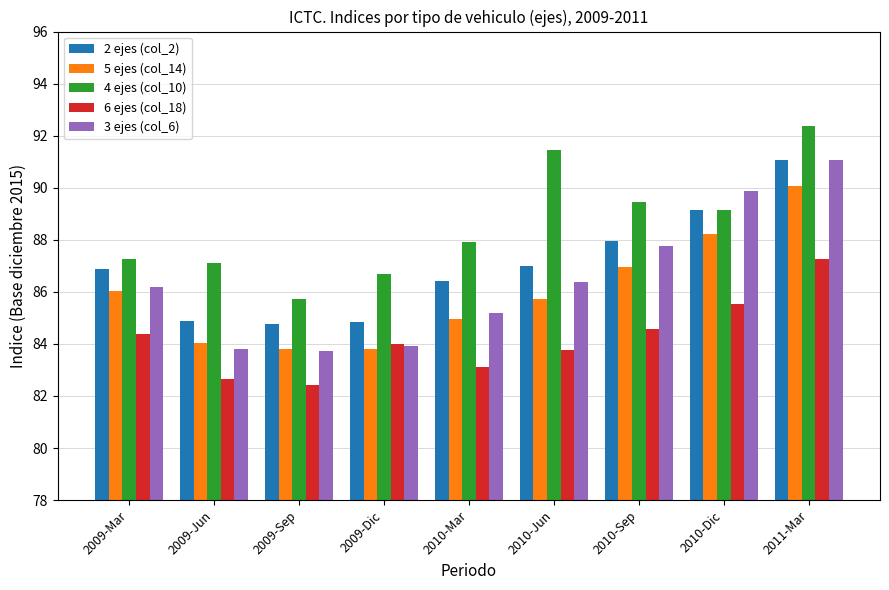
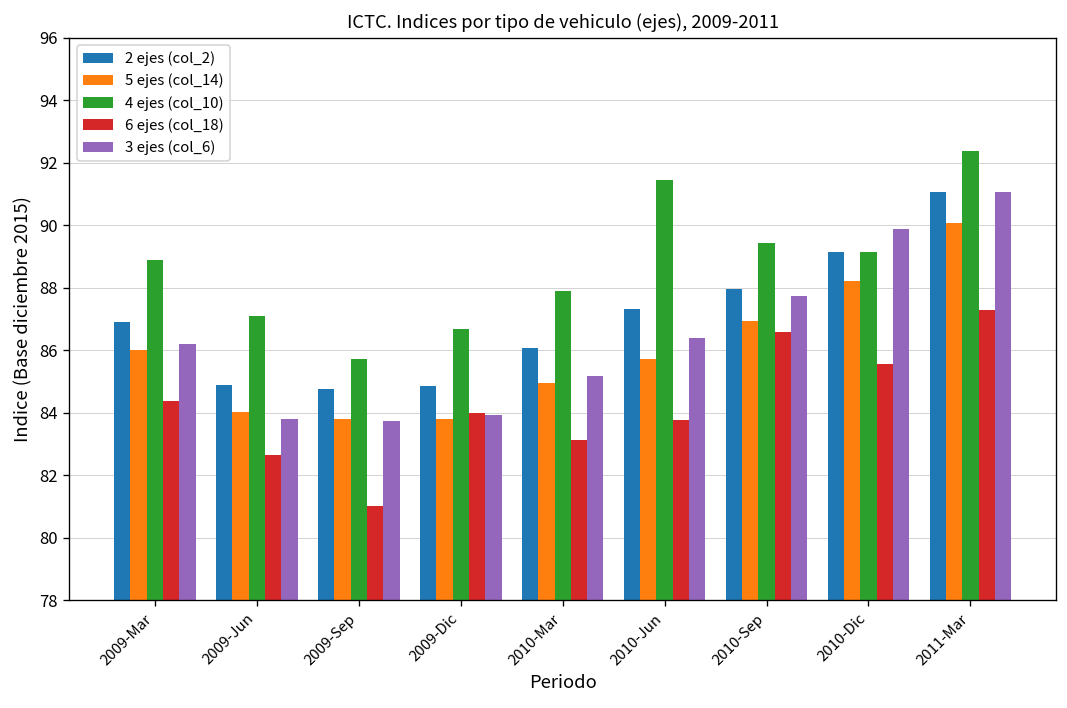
  {
    "2 ejes (col_2)": {
      "2009-Mar": 86.9,
      "2009-Jun": 84.9,
      "2009-Sep": 84.8,
      "2009-Dic": 84.9,
-     "2010-Mar": 86.4,
-     "2010-Jun": 87.0,
+     "2010-Mar": 86.1,
+     "2010-Jun": 87.3,
      "2010-Sep": 88.0,
      "2010-Dic": 89.2,
      "2011-Mar": 91.1
    },
    "5 ejes (col_14)": {
      "2009-Mar": 86.0,
      "2009-Jun": 84.0,
      "2009-Sep": 83.8,
      "2009-Dic": 83.8,
      "2010-Mar": 85.0,
      "2010-Jun": 85.7,
      "2010-Sep": 87.0,
      "2010-Dic": 88.2,
      "2011-Mar": 90.1
    },
    "4 ejes (col_10)": {
-     "2009-Mar": 87.3,
+     "2009-Mar": 88.9,
      "2009-Jun": 87.1,
      "2009-Sep": 85.7,
      "2009-Dic": 86.7,
      "2010-Mar": 87.9,
      "2010-Jun": 91.5,
      "2010-Sep": 89.4,
      "2010-Dic": 89.2,
      "2011-Mar": 92.4
    },
    "6 ejes (col_18)": {
      "2009-Mar": 84.4,
      "2009-Jun": 82.6,
-     "2009-Sep": 82.4,
+     "2009-Sep": 81.0,
      "2009-Dic": 84.0,
      "2010-Mar": 83.1,
      "2010-Jun": 83.8,
-     "2010-Sep": 84.6,
+     "2010-Sep": 86.6,
      "2010-Dic": 85.6,
      "2011-Mar": 87.3
    },
    "3 ejes (col_6)": {
      "2009-Mar": 86.2,
      "2009-Jun": 83.8,
      "2009-Sep": 83.7,
      "2009-Dic": 83.9,
      "2010-Mar": 85.2,
      "2010-Jun": 86.4,
      "2010-Sep": 87.8,
      "2010-Dic": 89.9,
      "2011-Mar": 91.1
    }
  }
